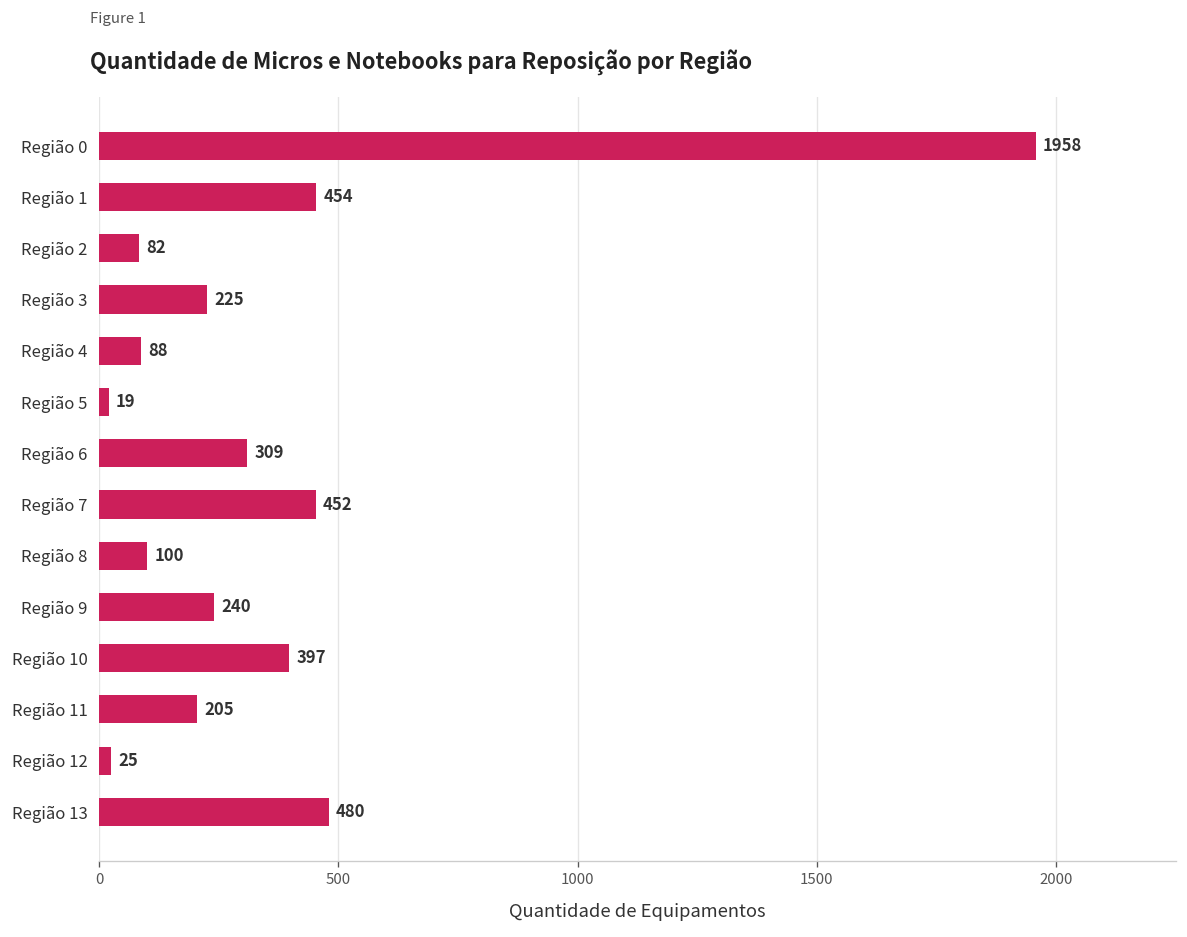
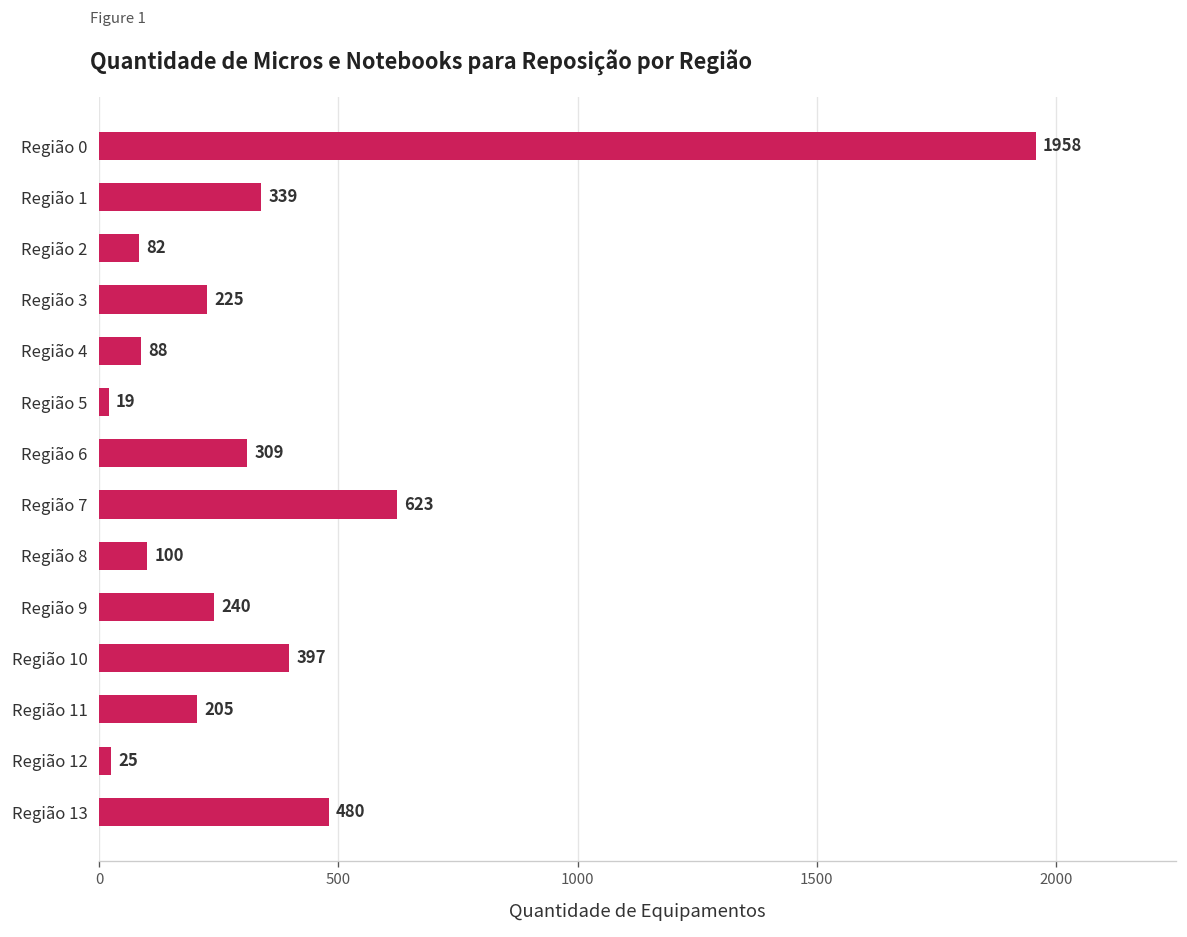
  {
    "Região 0": 1958,
-   "Região 1": 454,
+   "Região 1": 339,
    "Região 2": 82,
    "Região 3": 225,
    "Região 4": 88,
    "Região 5": 19,
    "Região 6": 309,
-   "Região 7": 452,
+   "Região 7": 623,
    "Região 8": 100,
    "Região 9": 240,
    "Região 10": 397,
    "Região 11": 205,
    "Região 12": 25,
    "Região 13": 480
  }
